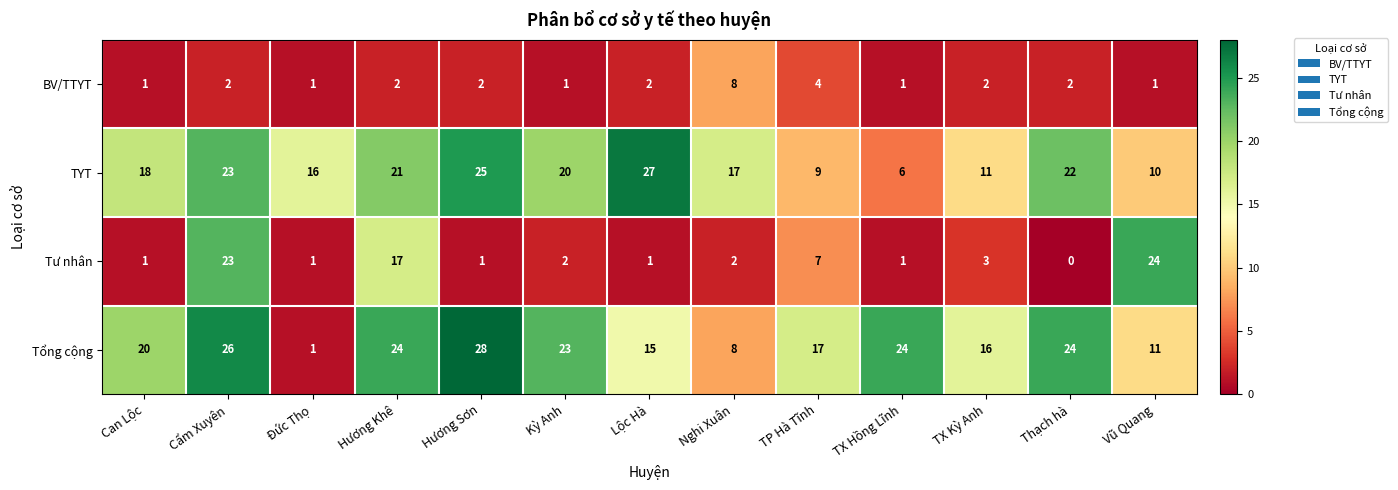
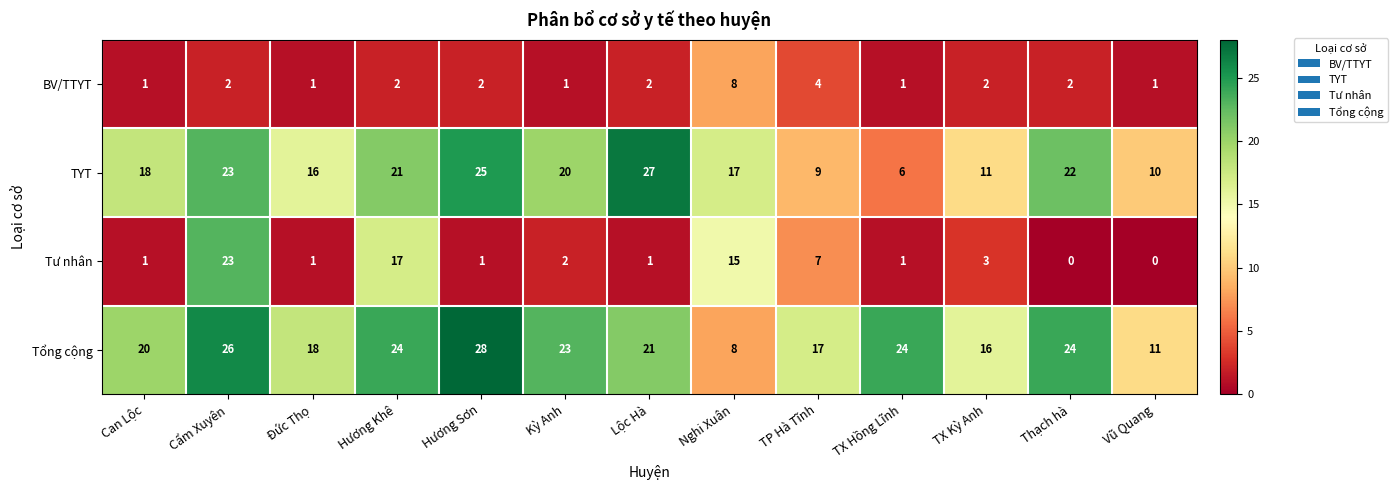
  {
    "BV/TTYT": {
      "Can Lộc": 1,
      "Cẩm Xuyên": 2,
      "Đức Thọ": 1,
      "Hương Khê": 2,
      "Hương Sơn": 2,
      "Kỳ Anh": 1,
      "Lộc Hà": 2,
      "Nghi Xuân": 8,
      "TP Hà Tĩnh": 4,
      "TX Hồng Lĩnh": 1,
      "TX Kỳ Anh": 2,
      "Thạch hà": 2,
      "Vũ Quang": 1
    },
    "TYT": {
      "Can Lộc": 18,
      "Cẩm Xuyên": 23,
      "Đức Thọ": 16,
      "Hương Khê": 21,
      "Hương Sơn": 25,
      "Kỳ Anh": 20,
      "Lộc Hà": 27,
      "Nghi Xuân": 17,
      "TP Hà Tĩnh": 9,
      "TX Hồng Lĩnh": 6,
      "TX Kỳ Anh": 11,
      "Thạch hà": 22,
      "Vũ Quang": 10
    },
    "Tư nhân": {
      "Can Lộc": 1,
      "Cẩm Xuyên": 23,
      "Đức Thọ": 1,
      "Hương Khê": 17,
      "Hương Sơn": 1,
      "Kỳ Anh": 2,
      "Lộc Hà": 1,
-     "Nghi Xuân": 2,
+     "Nghi Xuân": 15,
      "TP Hà Tĩnh": 7,
      "TX Hồng Lĩnh": 1,
      "TX Kỳ Anh": 3,
      "Thạch hà": 0,
-     "Vũ Quang": 24
+     "Vũ Quang": 0
    },
    "Tổng cộng": {
      "Can Lộc": 20,
      "Cẩm Xuyên": 26,
-     "Đức Thọ": 1,
+     "Đức Thọ": 18,
      "Hương Khê": 24,
      "Hương Sơn": 28,
      "Kỳ Anh": 23,
-     "Lộc Hà": 15,
+     "Lộc Hà": 21,
      "Nghi Xuân": 8,
      "TP Hà Tĩnh": 17,
      "TX Hồng Lĩnh": 24,
      "TX Kỳ Anh": 16,
      "Thạch hà": 24,
      "Vũ Quang": 11
    }
  }
